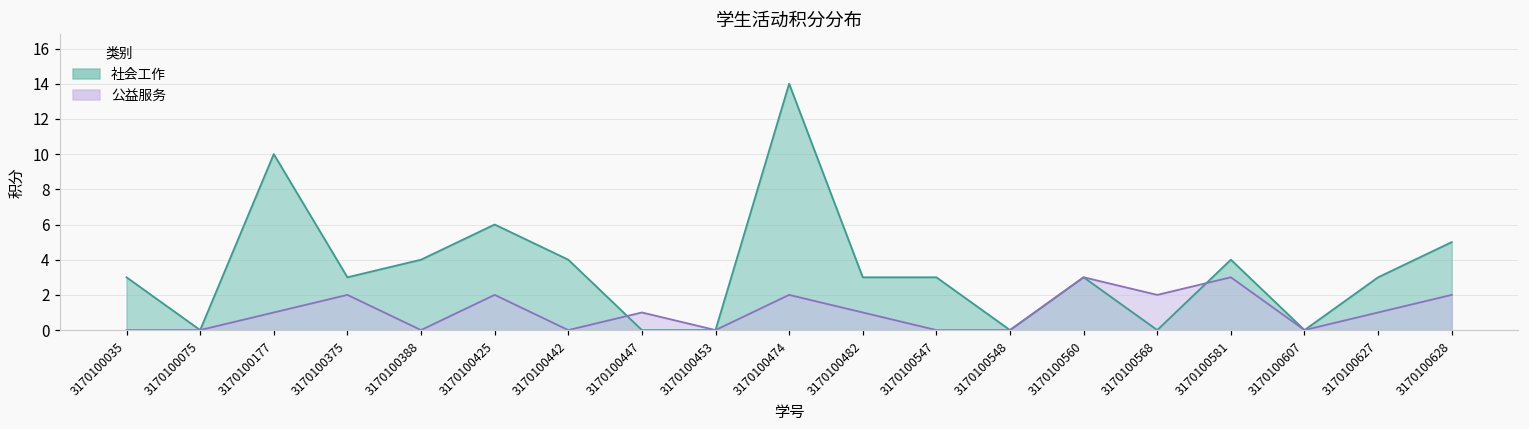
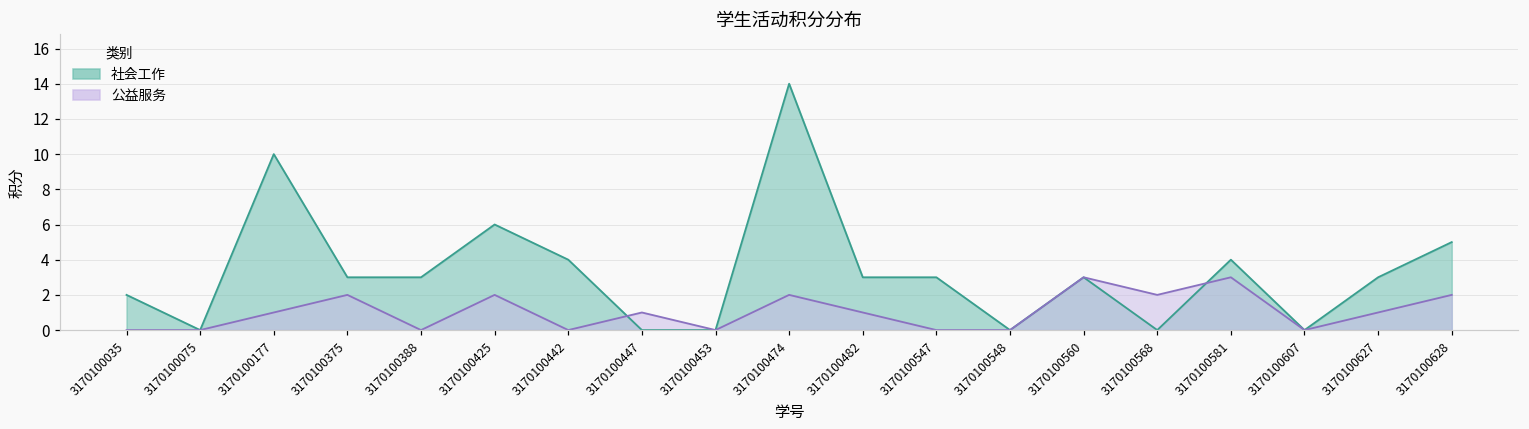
  {
    "社会工作": {
-     "3170100035": 3,
+     "3170100035": 2,
      "3170100177": 10,
      "3170100375": 3,
-     "3170100388": 4,
+     "3170100388": 3,
      "3170100425": 6,
      "3170100442": 4,
      "3170100447": 0,
      "3170100474": 14,
      "3170100482": 3,
      "3170100547": 3,
      "3170100568": 0,
      "3170100581": 4,
      "3170100627": 3,
      "3170100628": 5
    },
    "公益服务": {
      "3170100035": 0,
      "3170100177": 1,
      "3170100375": 2,
      "3170100388": 0,
      "3170100425": 2,
      "3170100442": 0,
      "3170100447": 1,
      "3170100474": 2,
      "3170100482": 1,
      "3170100547": 0,
      "3170100568": 2,
      "3170100581": 3,
      "3170100627": 1,
      "3170100628": 2
    }
  }
